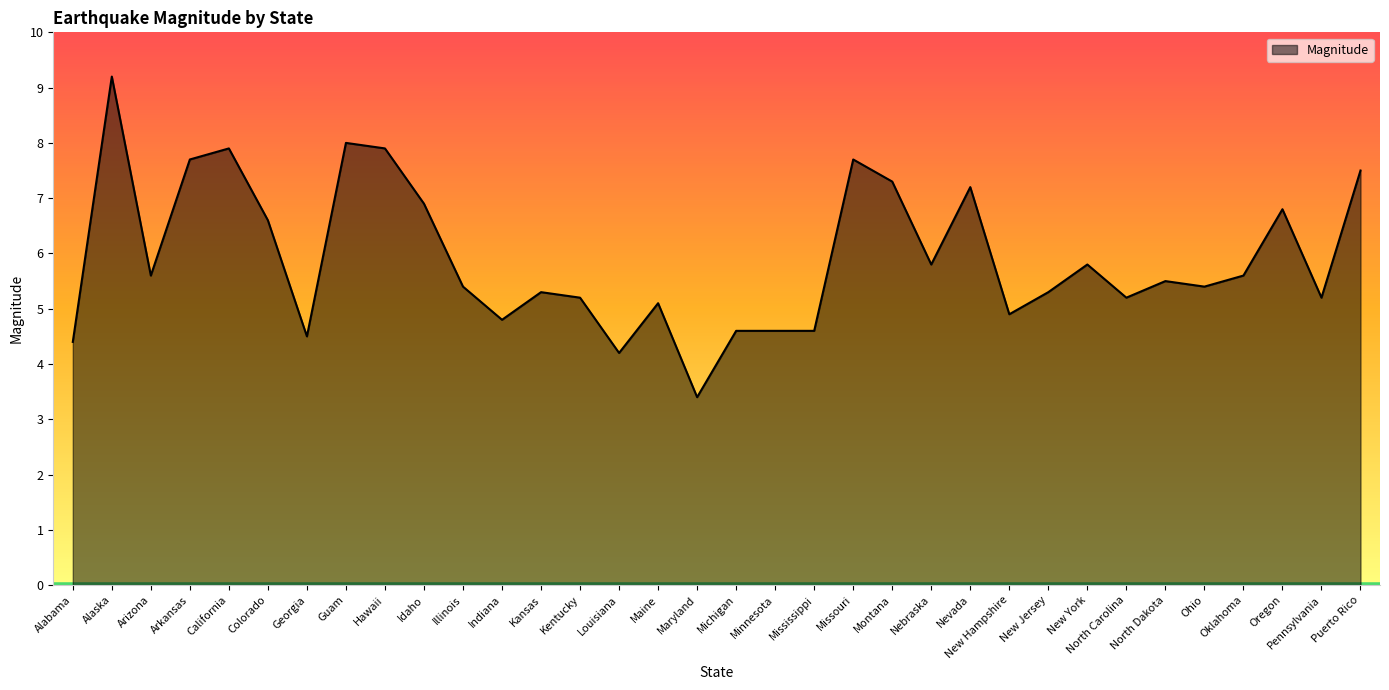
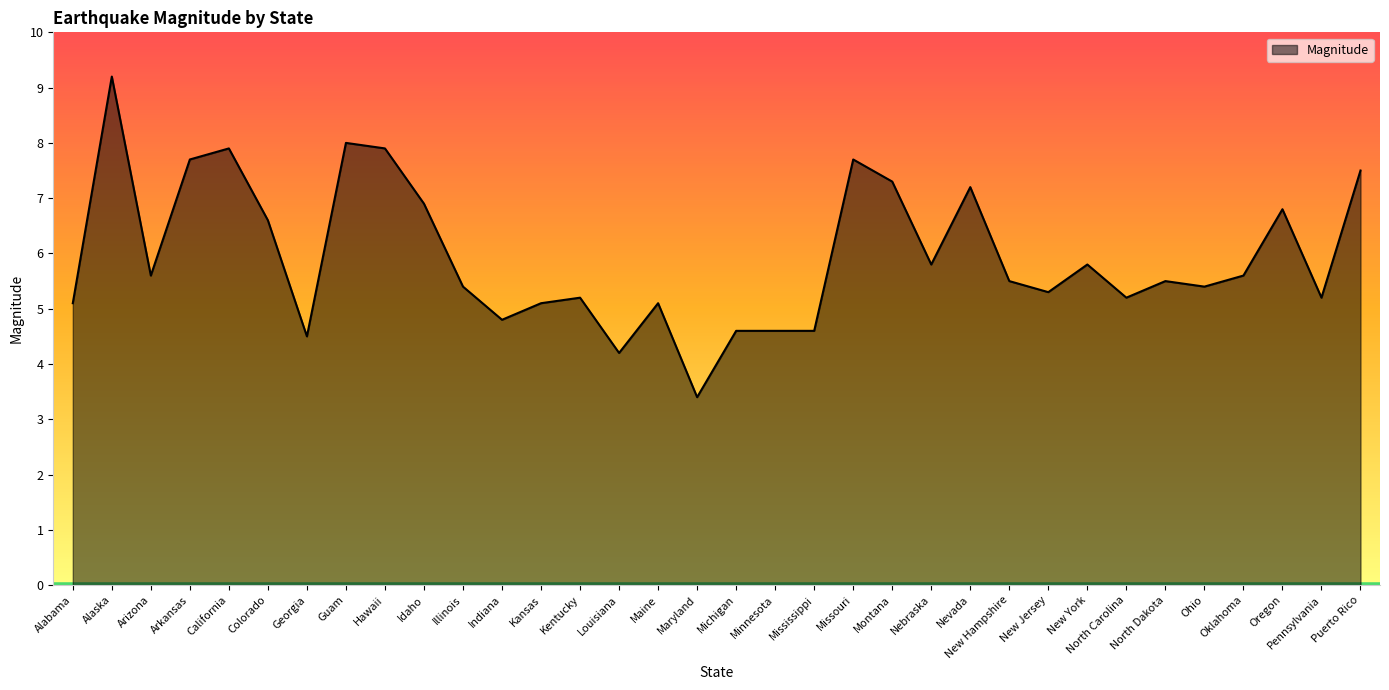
  {
-   "Alabama": 4.4,
+   "Alabama": 5.1,
    "Alaska": 9.2,
    "Arizona": 5.6,
    "Arkansas": 7.7,
    "California": 7.9,
    "Colorado": 6.6,
    "Georgia": 4.5,
    "Guam": 8.0,
    "Hawaii": 7.9,
    "Idaho": 6.9,
    "Illinois": 5.4,
    "Indiana": 4.8,
-   "Kansas": 5.3,
+   "Kansas": 5.1,
    "Kentucky": 5.2,
    "Louisiana": 4.2,
    "Maine": 5.1,
    "Maryland": 3.4,
    "Michigan": 4.6,
    "Minnesota": 4.6,
    "Mississippi": 4.6,
    "Missouri": 7.7,
    "Montana": 7.3,
    "Nebraska": 5.8,
    "Nevada": 7.2,
-   "New Hampshire": 4.9,
+   "New Hampshire": 5.5,
    "New Jersey": 5.3,
    "New York": 5.8,
    "North Carolina": 5.2,
    "North Dakota": 5.5,
    "Ohio": 5.4,
    "Oklahoma": 5.6,
    "Oregon": 6.8,
    "Pennsylvania": 5.2,
    "Puerto Rico": 7.5
  }
